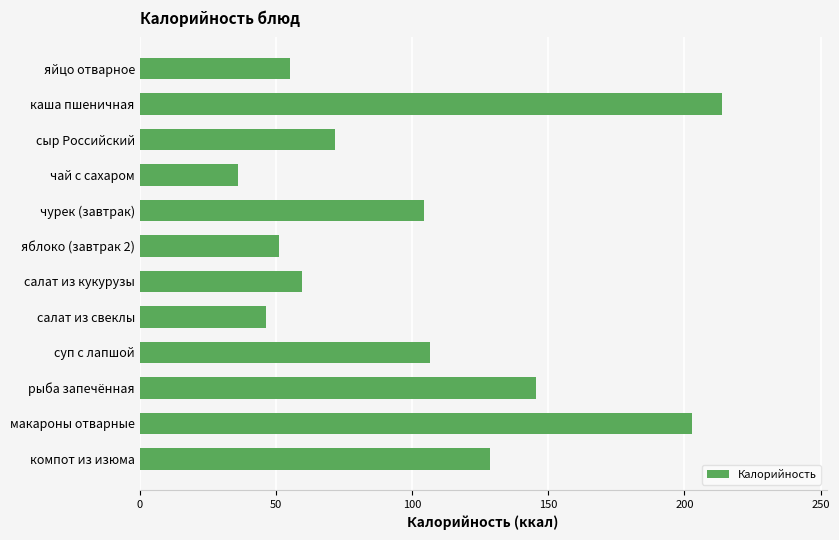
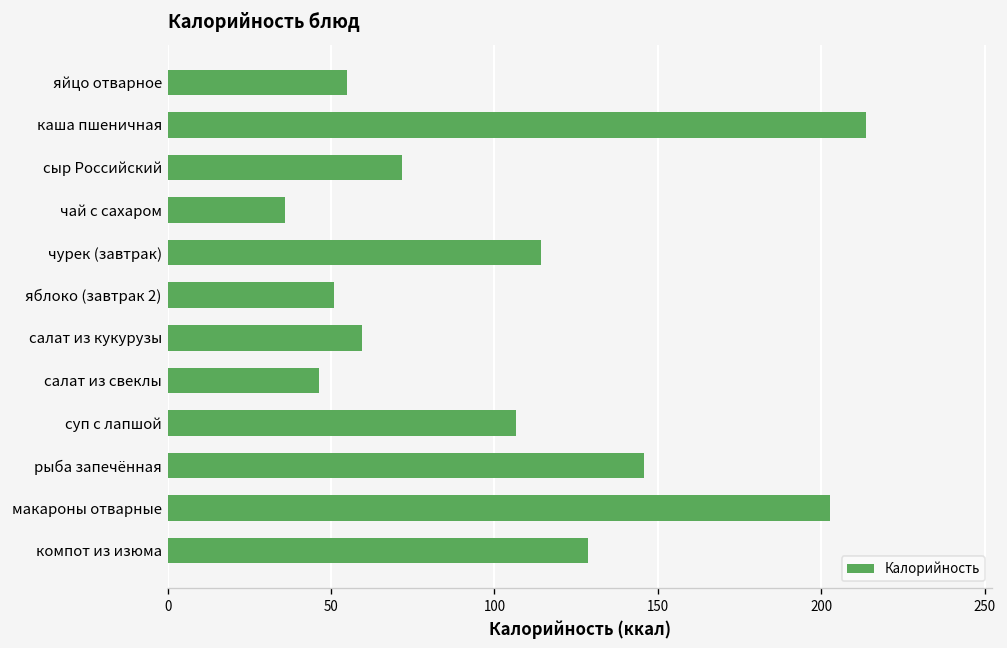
  {
    "яйцо отварное": 55,
    "каша пшеничная": 214,
    "сыр Российский": 72,
    "чай с сахаром": 36,
-   "чурек (завтрак)": 104,
+   "чурек (завтрак)": 114,
    "яблоко (завтрак 2)": 51,
    "салат из кукурузы": 60,
    "салат из свеклы": 46,
    "суп с лапшой": 107,
    "рыба запечённая": 146,
    "макароны отварные": 203,
    "компот из изюма": 129
  }
